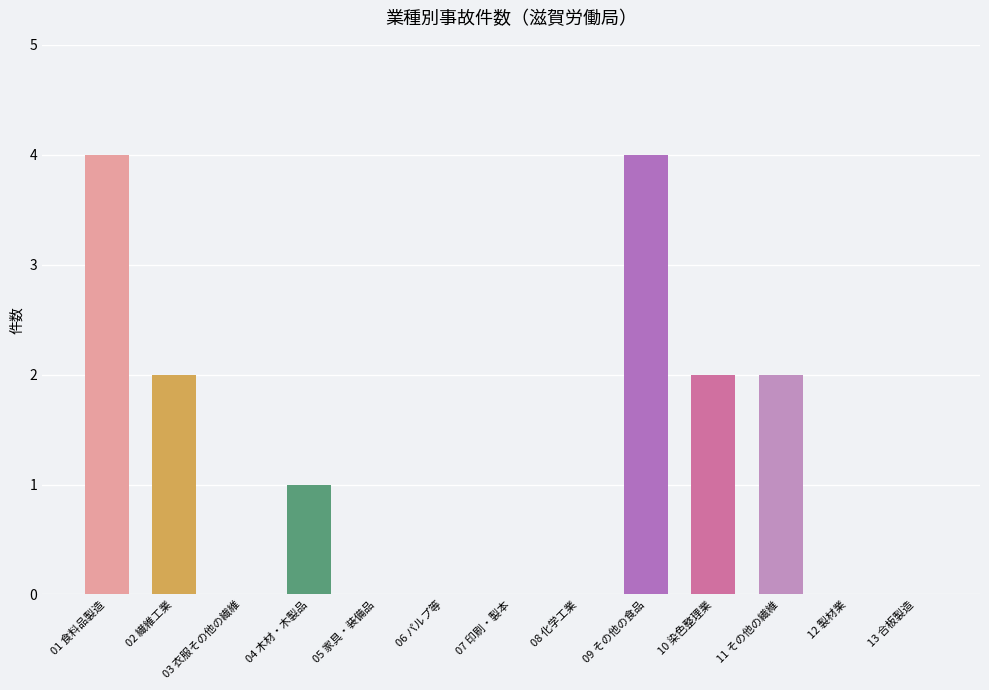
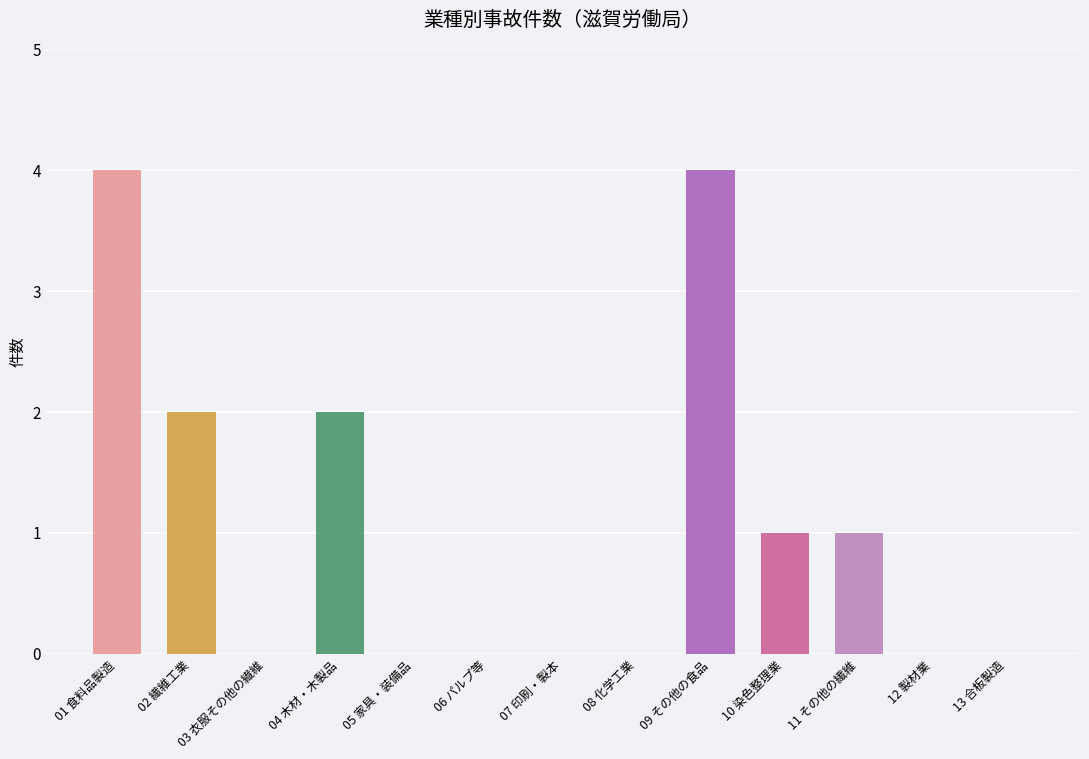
  {
    "01 食料品製造": 4,
    "02 繊維工業": 2,
    "03 衣服その他の繊維": 0,
-   "04 木材・木製品": 1,
+   "04 木材・木製品": 2,
    "05 家具・装備品": 0,
    "06 パルプ等": 0,
    "07 印刷・製本": 0,
    "08 化学工業": 0,
    "09 その他の食品": 4,
-   "10 染色整理業": 2,
-   "11 その他の繊維": 2,
+   "10 染色整理業": 1,
+   "11 その他の繊維": 1,
    "12 製材業": 0,
    "13 合板製造": 0
  }
